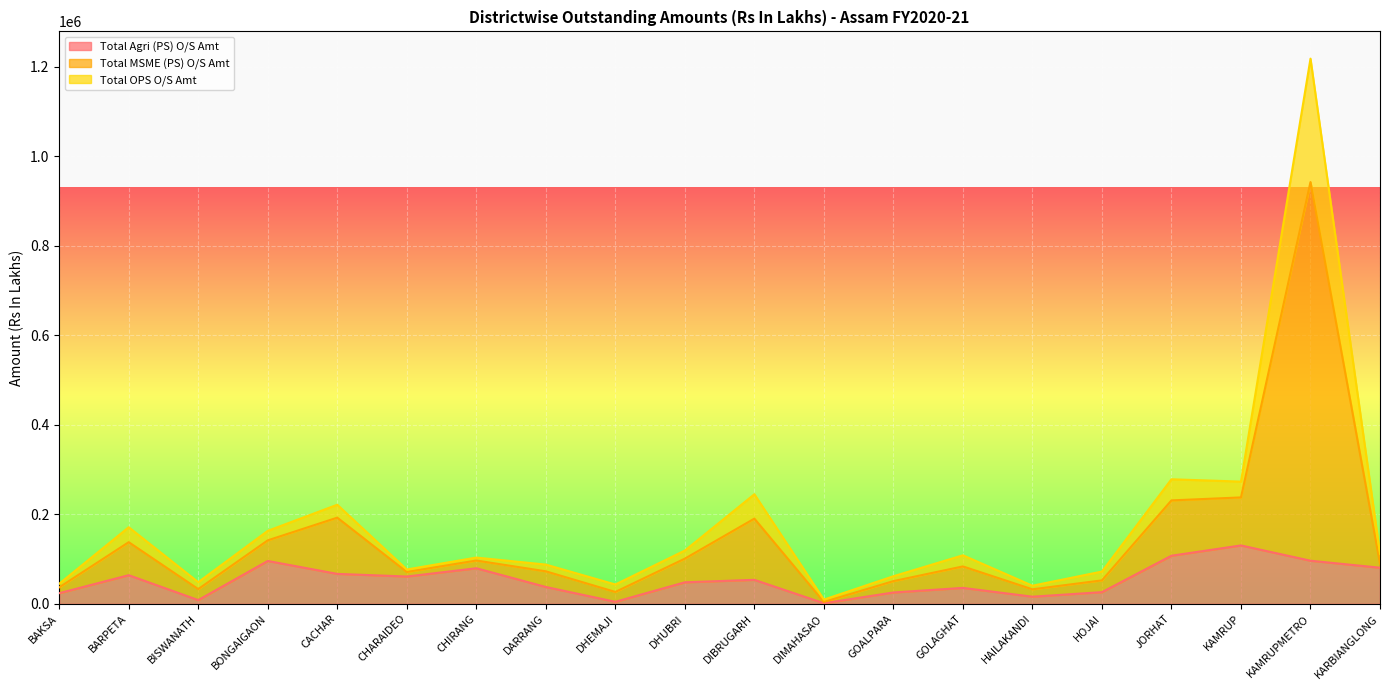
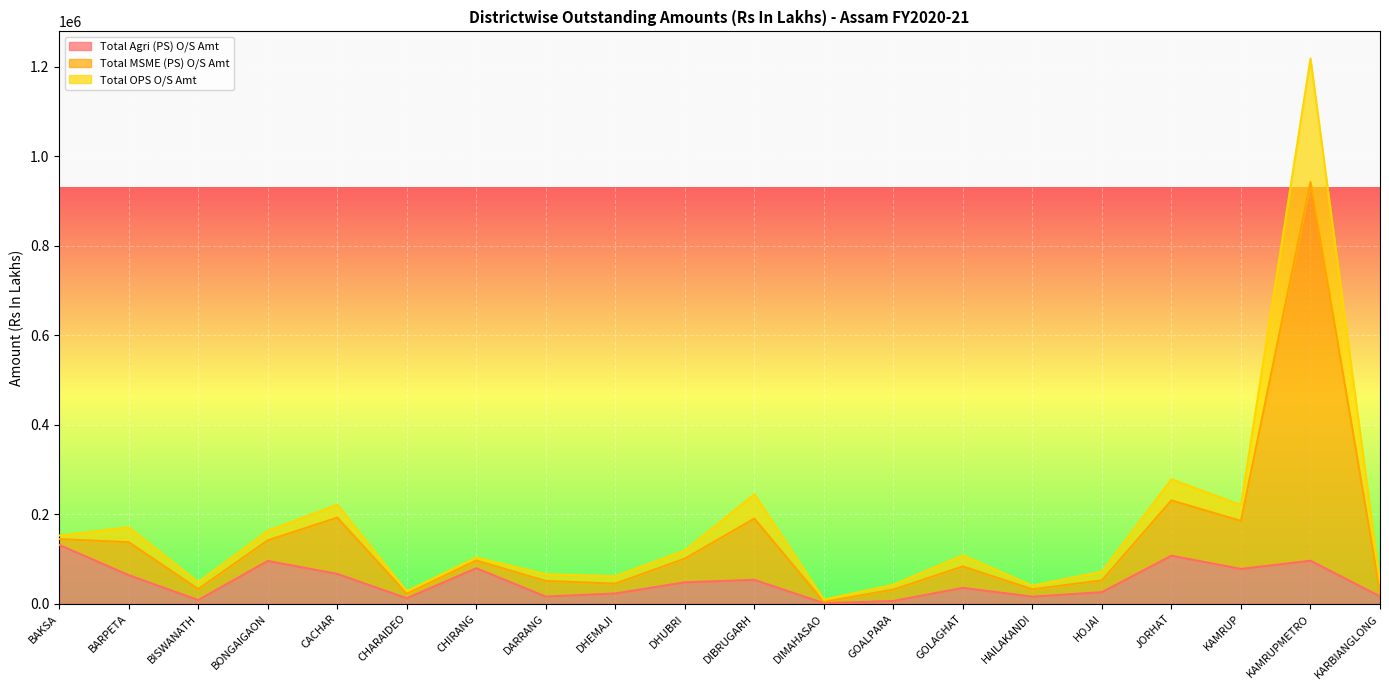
  {
    "Total Agri (PS) O/S Amt": {
-     "BAKSA": 20000,
+     "BAKSA": 130000,
      "BARPETA": 60000,
      "BISWANATH": 10000,
      "BONGAIGAON": 100000,
      "CACHAR": 70000,
-     "CHARAIDEO": 60000,
+     "CHARAIDEO": 10000,
      "CHIRANG": 80000,
-     "DARRANG": 40000,
-     "DHEMAJI": 0,
+     "DARRANG": 20000,
+     "DHEMAJI": 20000,
      "DHUBRI": 50000,
      "DIBRUGARH": 50000,
-     "GOALPARA": 30000,
+     "GOALPARA": 10000,
      "GOLAGHAT": 40000,
      "HAILAKANDI": 20000,
      "HOJAI": 30000,
      "JORHAT": 110000,
-     "KAMRUP": 130000,
+     "KAMRUP": 80000,
      "KAMRUPMETRO": 100000,
-     "KARBIANGLONG": 80000
+     "KARBIANGLONG": 20000
    }
  }
